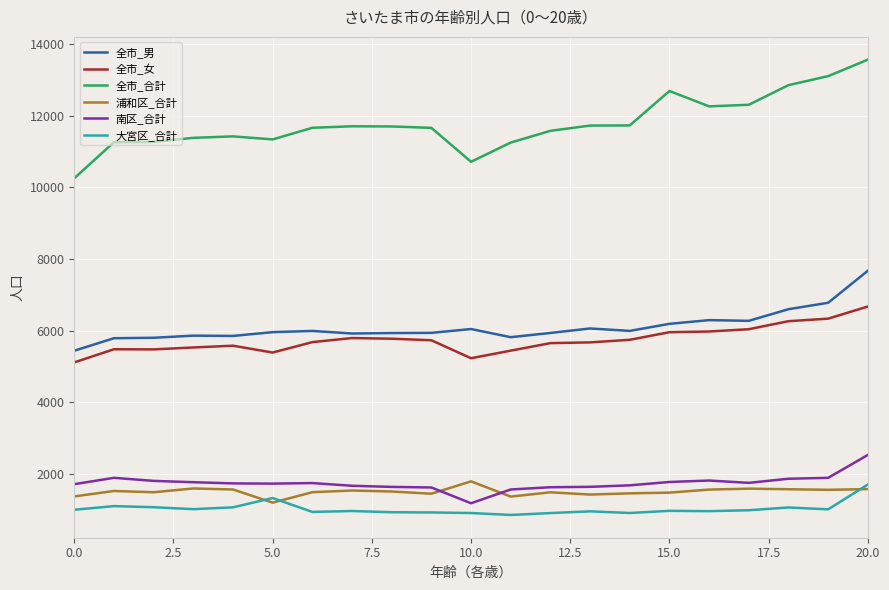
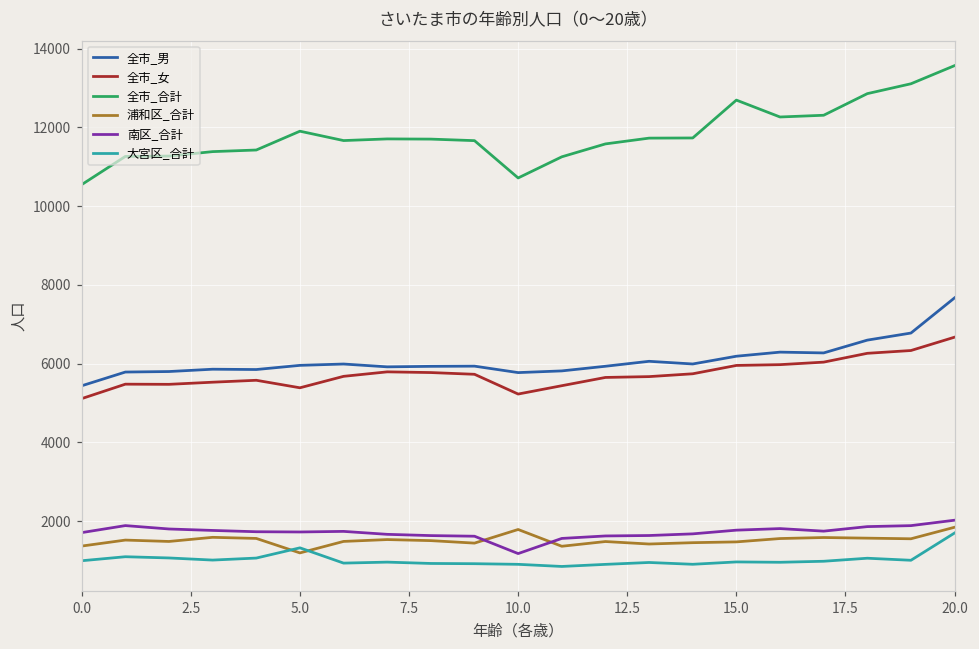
  {
    "全市_男": {
      "0.0": 5400,
      "5.0": 6000,
-     "10.0": 6000,
+     "10.0": 5800,
      "15.0": 6200,
      "20.0": 7700
    },
    "全市_女": {
      "0.0": 5100,
      "5.0": 5400,
      "10.0": 5200,
      "15.0": 6000,
      "20.0": 6700
    },
    "全市_合計": {
-     "0.0": 10300,
-     "5.0": 11300,
+     "0.0": 10500,
+     "5.0": 11900,
      "10.0": 10700,
      "15.0": 12700,
      "20.0": 13600
    },
    "浦和区_合計": {
      "0.0": 1400,
      "5.0": 1200,
      "10.0": 1800,
      "15.0": 1500,
-     "20.0": 1600
+     "20.0": 1800
    },
    "南区_合計": {
      "0.0": 1700,
      "5.0": 1700,
      "10.0": 1200,
      "15.0": 1800,
-     "20.0": 2500
+     "20.0": 2000
    },
    "大宮区_合計": {
      "0.0": 1000,
      "5.0": 1300,
      "10.0": 900,
      "15.0": 1000,
      "20.0": 1700
    }
  }
